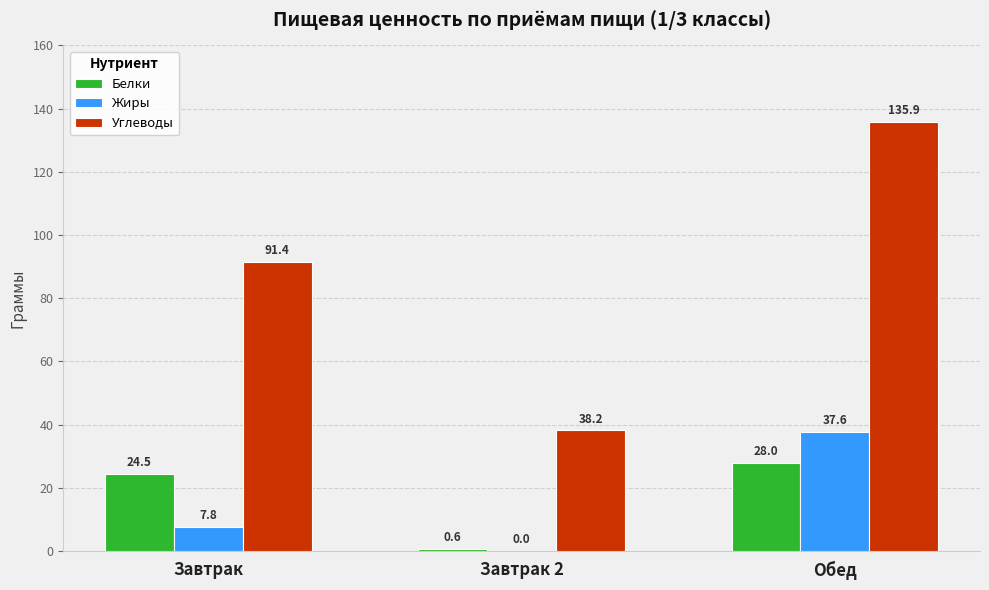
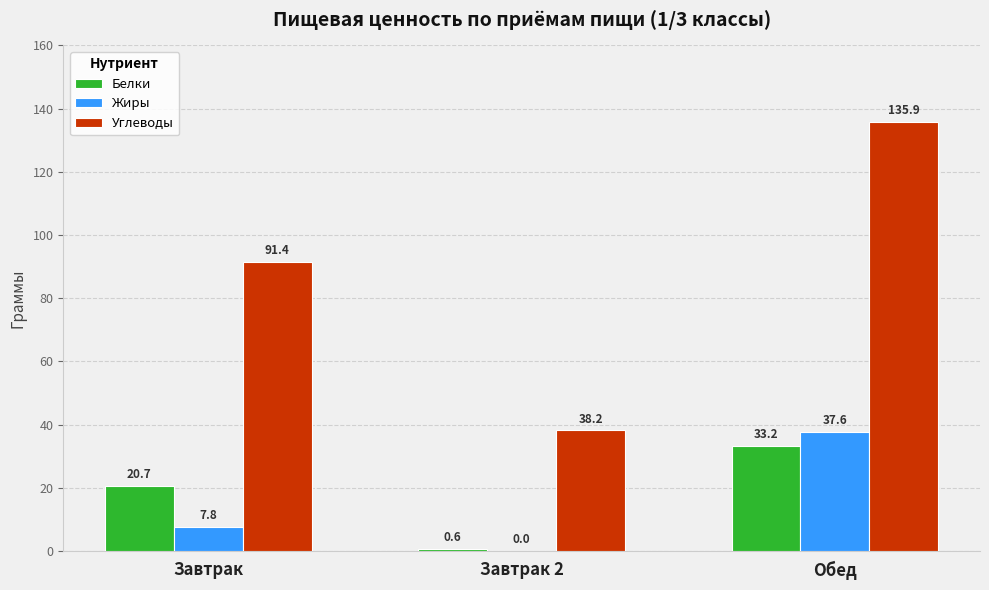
  {
    "Белки": {
-     "Завтрак": 24.5,
+     "Завтрак": 20.7,
      "Завтрак 2": 0.6,
-     "Обед": 28.0
+     "Обед": 33.2
    },
    "Жиры": {
      "Завтрак": 7.8,
      "Завтрак 2": 0.0,
      "Обед": 37.6
    },
    "Углеводы": {
      "Завтрак": 91.4,
      "Завтрак 2": 38.2,
      "Обед": 135.9
    }
  }
